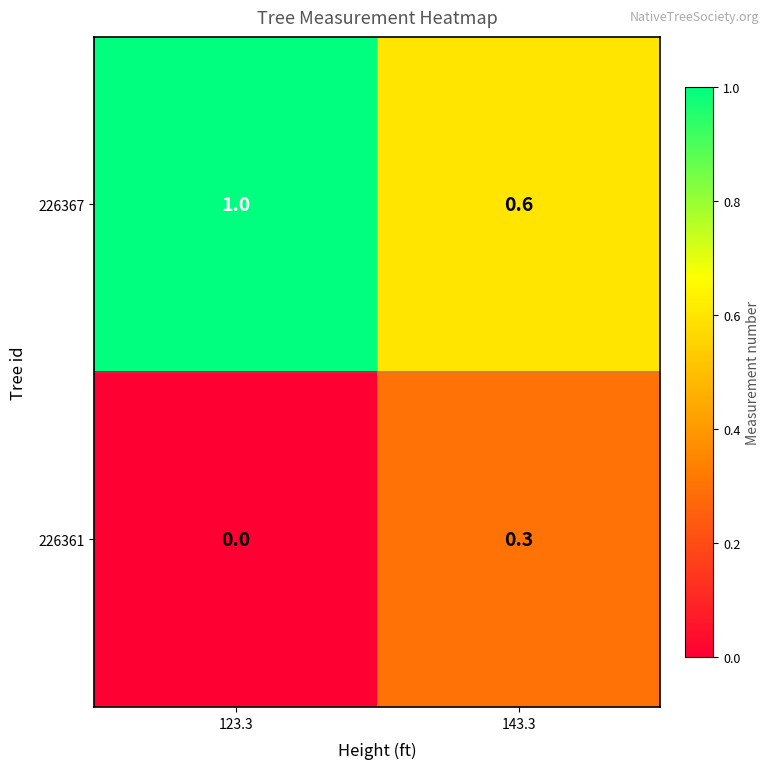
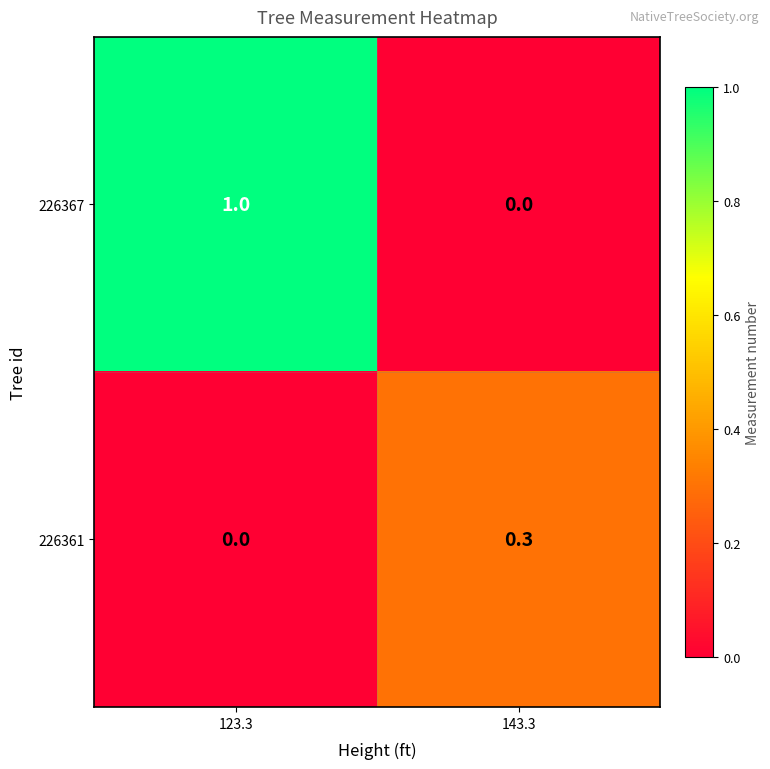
  {
    "226367": {
      "123.3": 1.0,
-     "143.3": 0.6
+     "143.3": 0.0
    },
    "226361": {
      "123.3": 0.0,
      "143.3": 0.3
    }
  }
